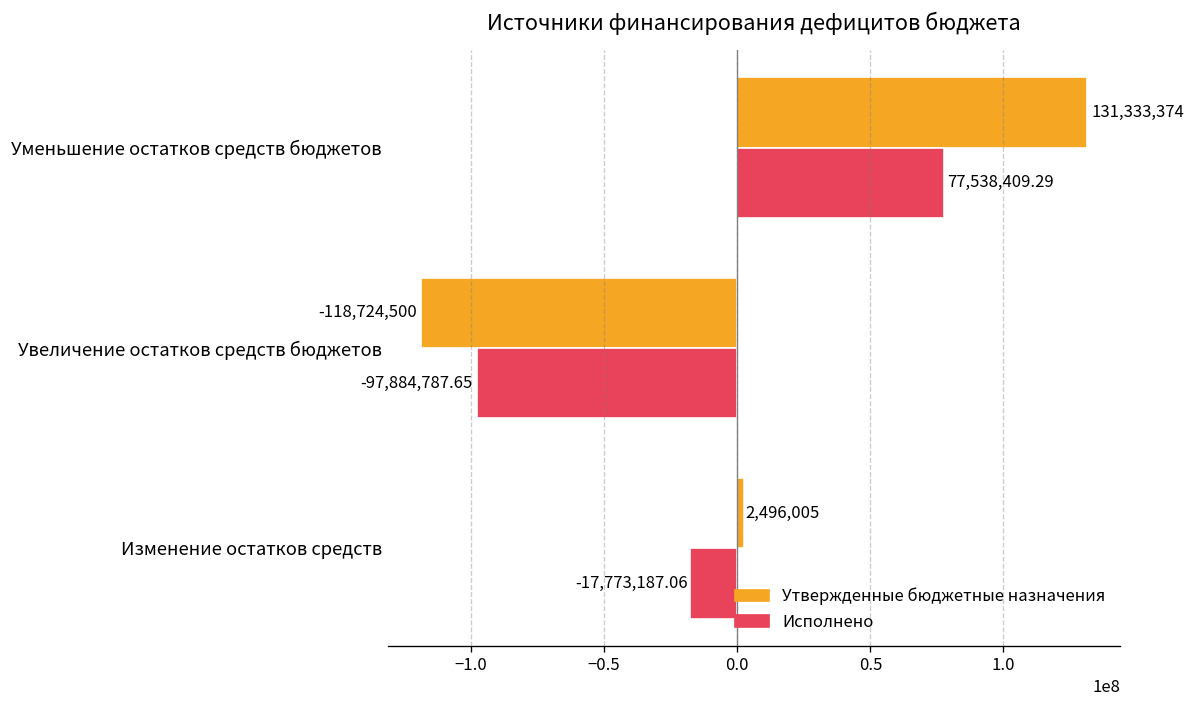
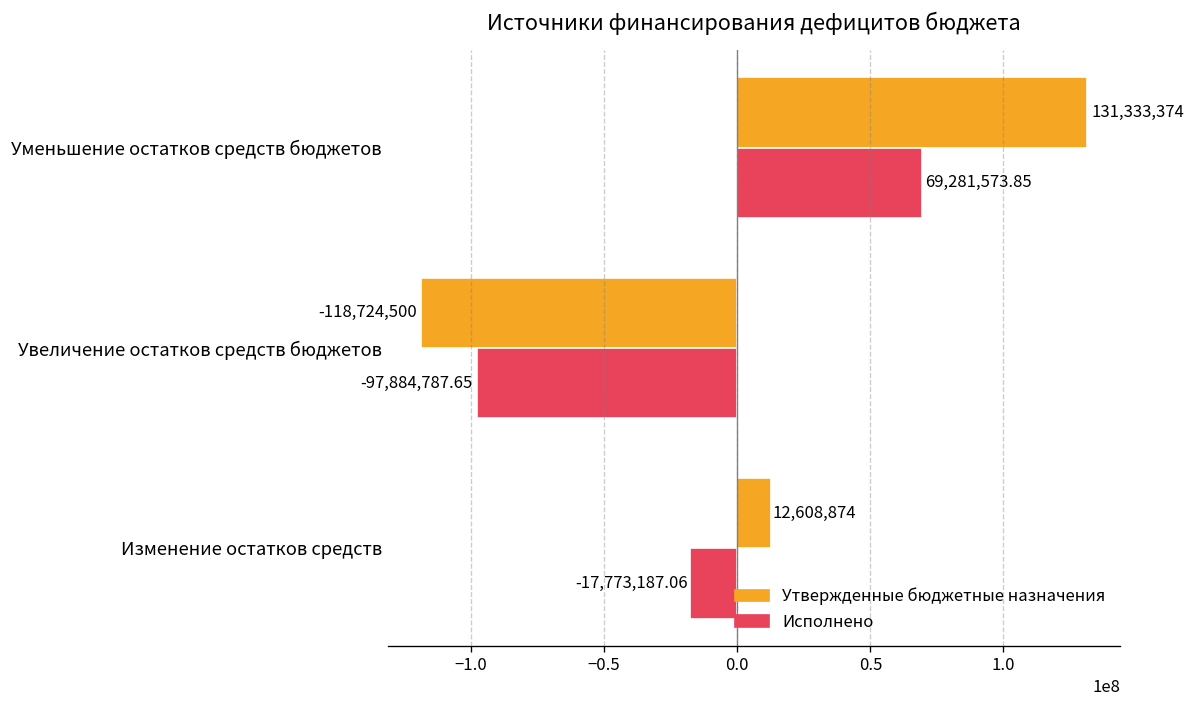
  {
    "Утвержденные бюджетные назначения": {
      "Уменьшение остатков средств бюджетов": "131,333,374",
      "Увеличение остатков средств бюджетов": "-118,724,500",
-     "Изменение остатков средств": "2,496,005"
+     "Изменение остатков средств": "12,608,874"
    },
    "Исполнено": {
-     "Уменьшение остатков средств бюджетов": "77,538,409.29",
+     "Уменьшение остатков средств бюджетов": "69,281,573.85",
      "Увеличение остатков средств бюджетов": "-97,884,787.65",
      "Изменение остатков средств": "-17,773,187.06"
    }
  }
